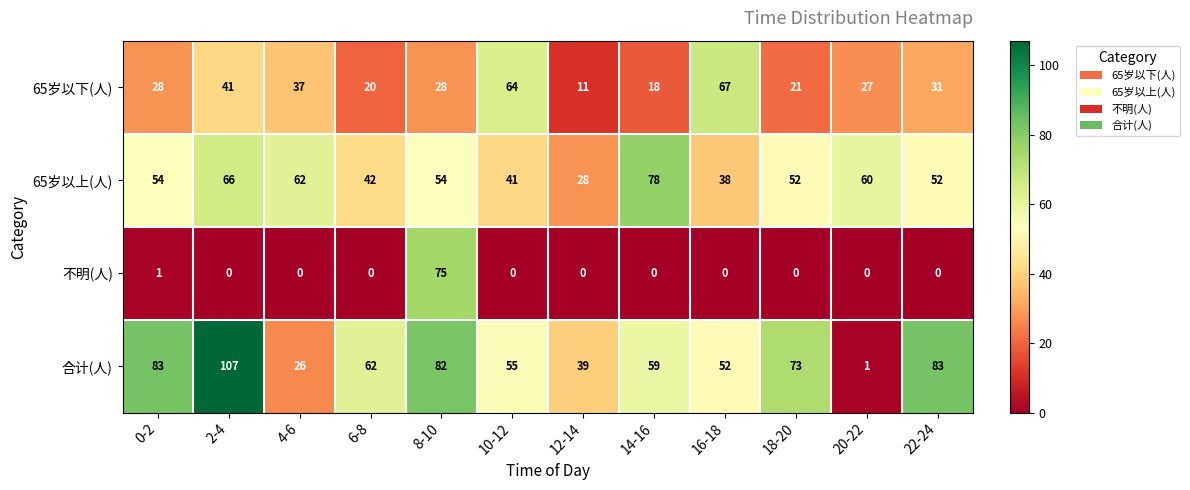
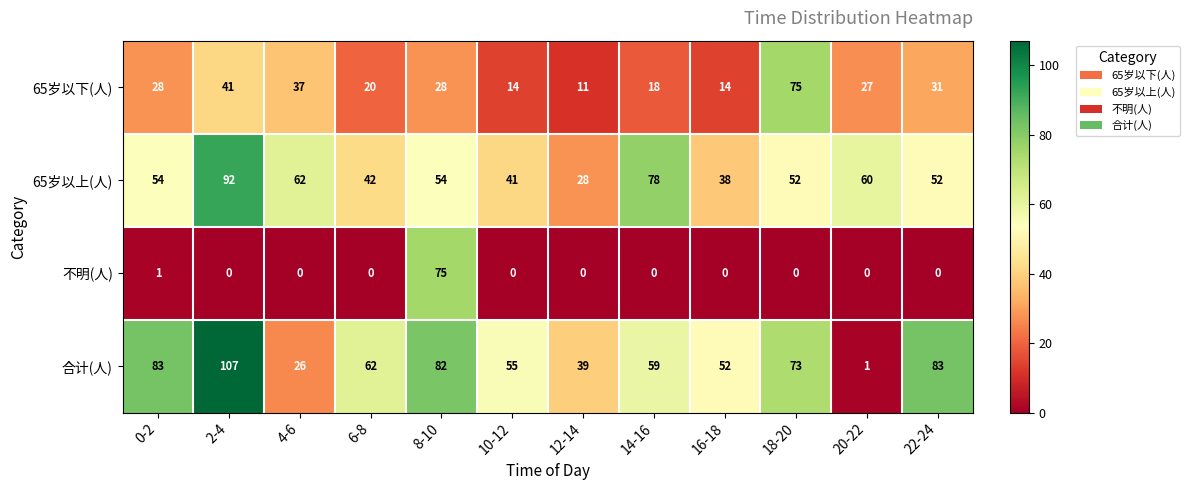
  {
    "65岁以下(人)": {
      "0-2": 28,
      "2-4": 41,
      "4-6": 37,
      "6-8": 20,
      "8-10": 28,
-     "10-12": 64,
+     "10-12": 14,
      "12-14": 11,
      "14-16": 18,
-     "16-18": 67,
-     "18-20": 21,
+     "16-18": 14,
+     "18-20": 75,
      "20-22": 27,
      "22-24": 31
    },
    "65岁以上(人)": {
      "0-2": 54,
-     "2-4": 66,
+     "2-4": 92,
      "4-6": 62,
      "6-8": 42,
      "8-10": 54,
      "10-12": 41,
      "12-14": 28,
      "14-16": 78,
      "16-18": 38,
      "18-20": 52,
      "20-22": 60,
      "22-24": 52
    },
    "不明(人)": {
      "0-2": 1,
      "2-4": 0,
      "4-6": 0,
      "6-8": 0,
      "8-10": 75,
      "10-12": 0,
      "12-14": 0,
      "14-16": 0,
      "16-18": 0,
      "18-20": 0,
      "20-22": 0,
      "22-24": 0
    },
    "合计(人)": {
      "0-2": 83,
      "2-4": 107,
      "4-6": 26,
      "6-8": 62,
      "8-10": 82,
      "10-12": 55,
      "12-14": 39,
      "14-16": 59,
      "16-18": 52,
      "18-20": 73,
      "20-22": 1,
      "22-24": 83
    }
  }
